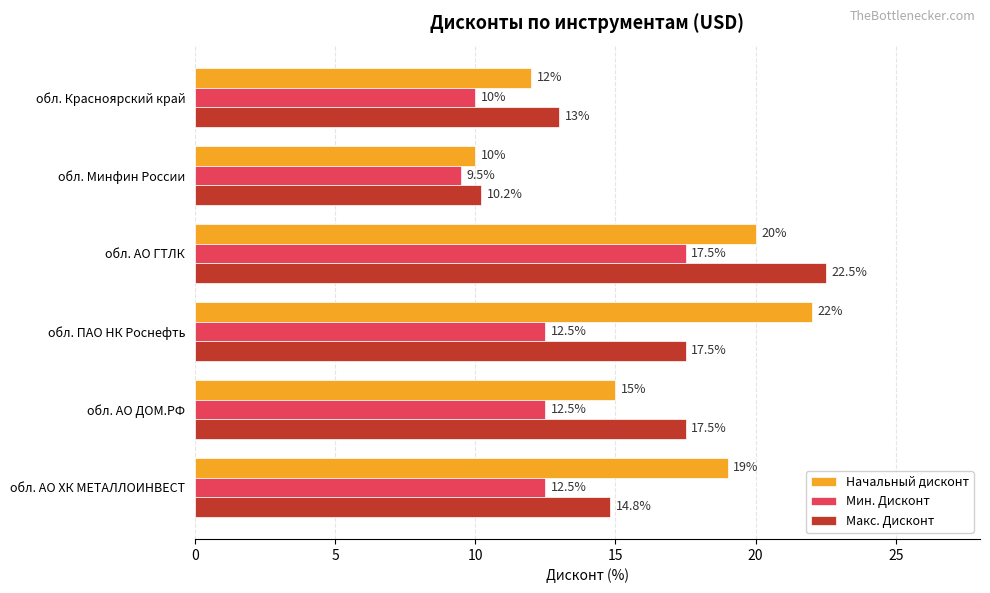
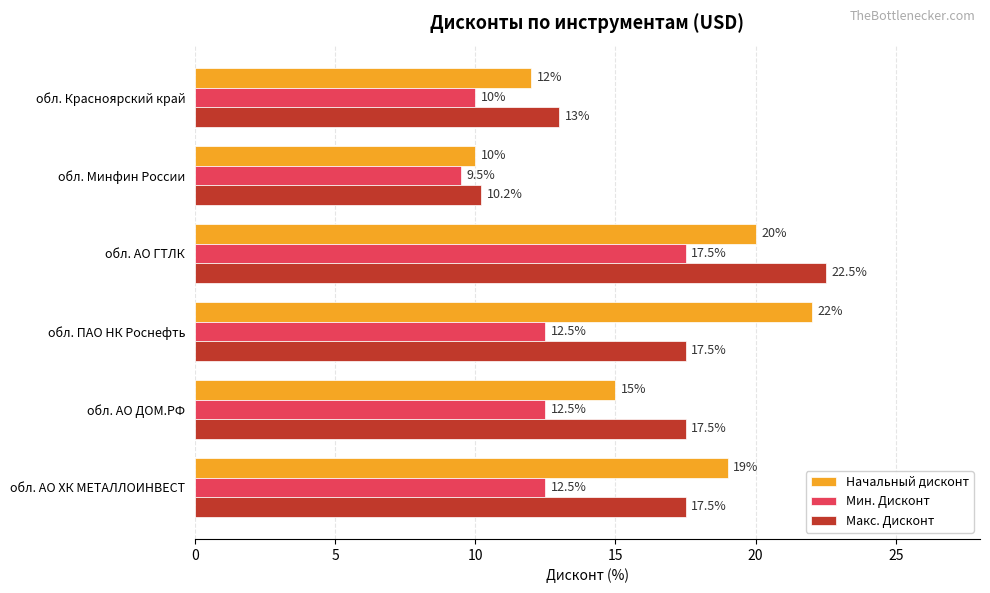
  {
    "Начальный дисконт": {
      "обл. Красноярский край": "12%",
      "обл. Минфин России": "10%",
      "обл. АО ГТЛК": "20%",
      "обл. ПАО НК Роснефть": "22%",
      "обл. АО ДОМ.РФ": "15%",
      "обл. АО ХК МЕТАЛЛОИНВЕСТ": "19%"
    },
    "Мин. Дисконт": {
      "обл. Красноярский край": "10%",
      "обл. Минфин России": "9.5%",
      "обл. АО ГТЛК": "17.5%",
      "обл. ПАО НК Роснефть": "12.5%",
      "обл. АО ДОМ.РФ": "12.5%",
      "обл. АО ХК МЕТАЛЛОИНВЕСТ": "12.5%"
    },
    "Макс. Дисконт": {
      "обл. Красноярский край": "13%",
      "обл. Минфин России": "10.2%",
      "обл. АО ГТЛК": "22.5%",
      "обл. ПАО НК Роснефть": "17.5%",
      "обл. АО ДОМ.РФ": "17.5%",
-     "обл. АО ХК МЕТАЛЛОИНВЕСТ": "14.8%"
+     "обл. АО ХК МЕТАЛЛОИНВЕСТ": "17.5%"
    }
  }
